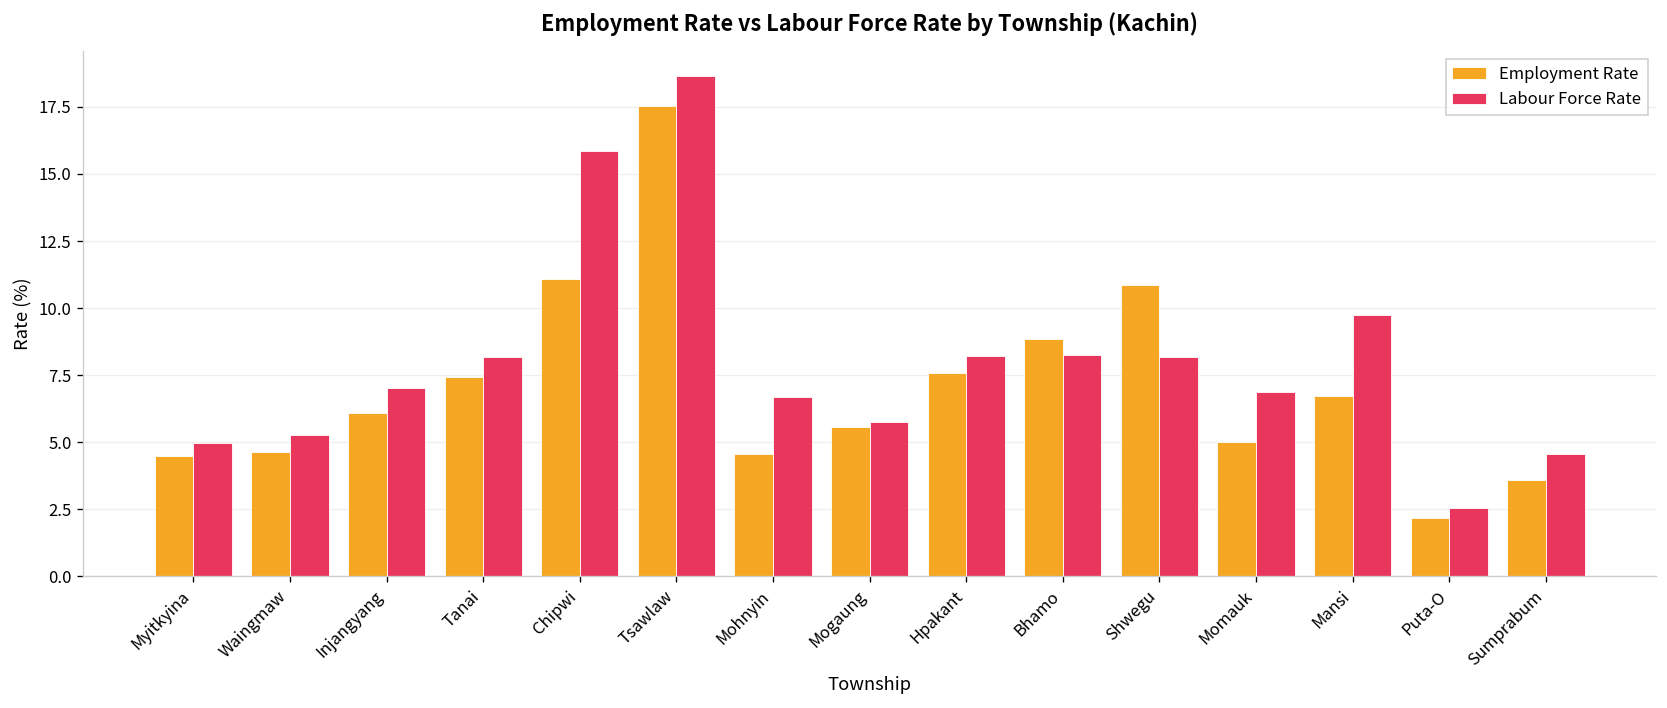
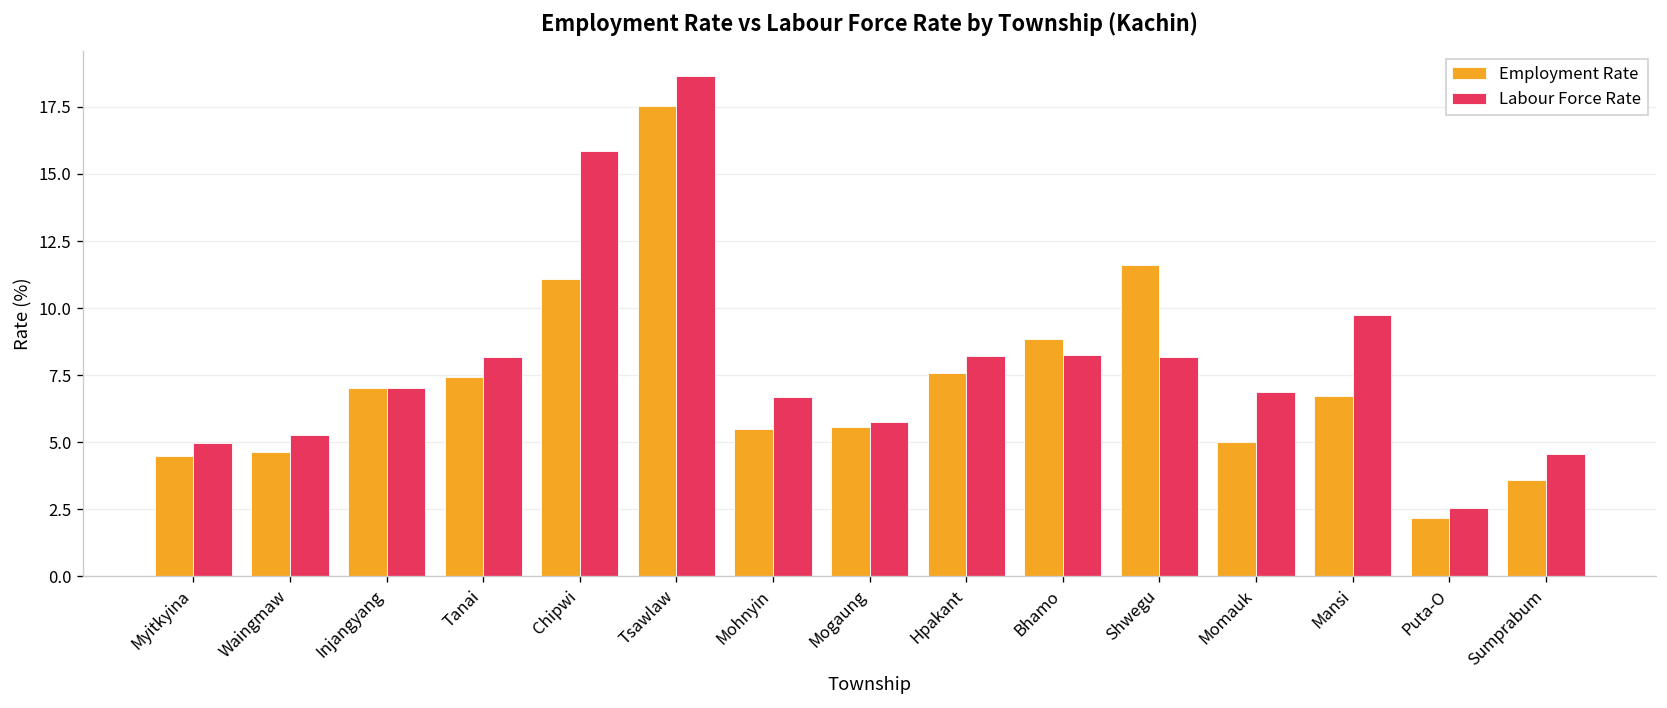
  {
    "Employment Rate": {
      "Myitkyina": 4.5,
      "Waingmaw": 4.6,
-     "Injangyang": 6.1,
+     "Injangyang": 7.0,
      "Tanai": 7.4,
      "Chipwi": 11.1,
      "Tsawlaw": 17.5,
-     "Mohnyin": 4.6,
+     "Mohnyin": 5.5,
      "Mogaung": 5.6,
      "Hpakant": 7.6,
      "Bhamo": 8.8,
-     "Shwegu": 10.9,
+     "Shwegu": 11.6,
      "Momauk": 5.0,
      "Mansi": 6.7,
      "Puta-O": 2.2,
      "Sumprabum": 3.6
    },
    "Labour Force Rate": {
      "Myitkyina": 5.0,
      "Waingmaw": 5.3,
      "Injangyang": 7.0,
      "Tanai": 8.2,
      "Chipwi": 15.9,
      "Tsawlaw": 18.6,
      "Mohnyin": 6.7,
      "Mogaung": 5.7,
      "Hpakant": 8.2,
      "Bhamo": 8.2,
      "Shwegu": 8.2,
      "Momauk": 6.9,
      "Mansi": 9.7,
      "Puta-O": 2.6,
      "Sumprabum": 4.6
    }
  }
